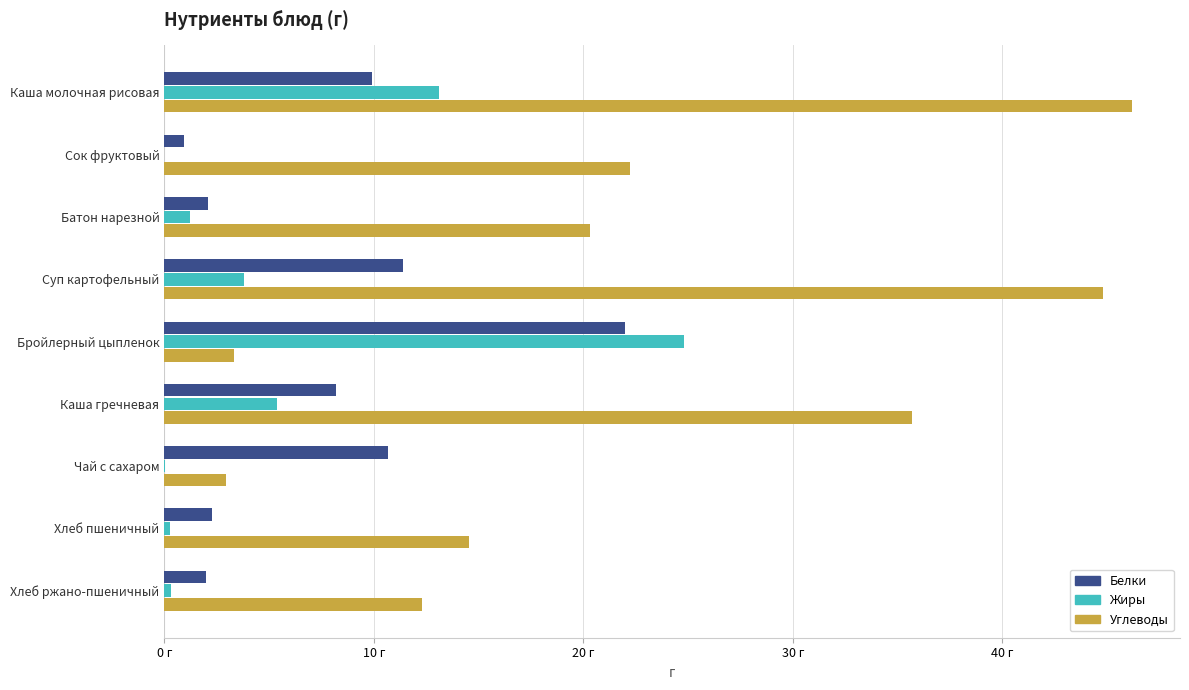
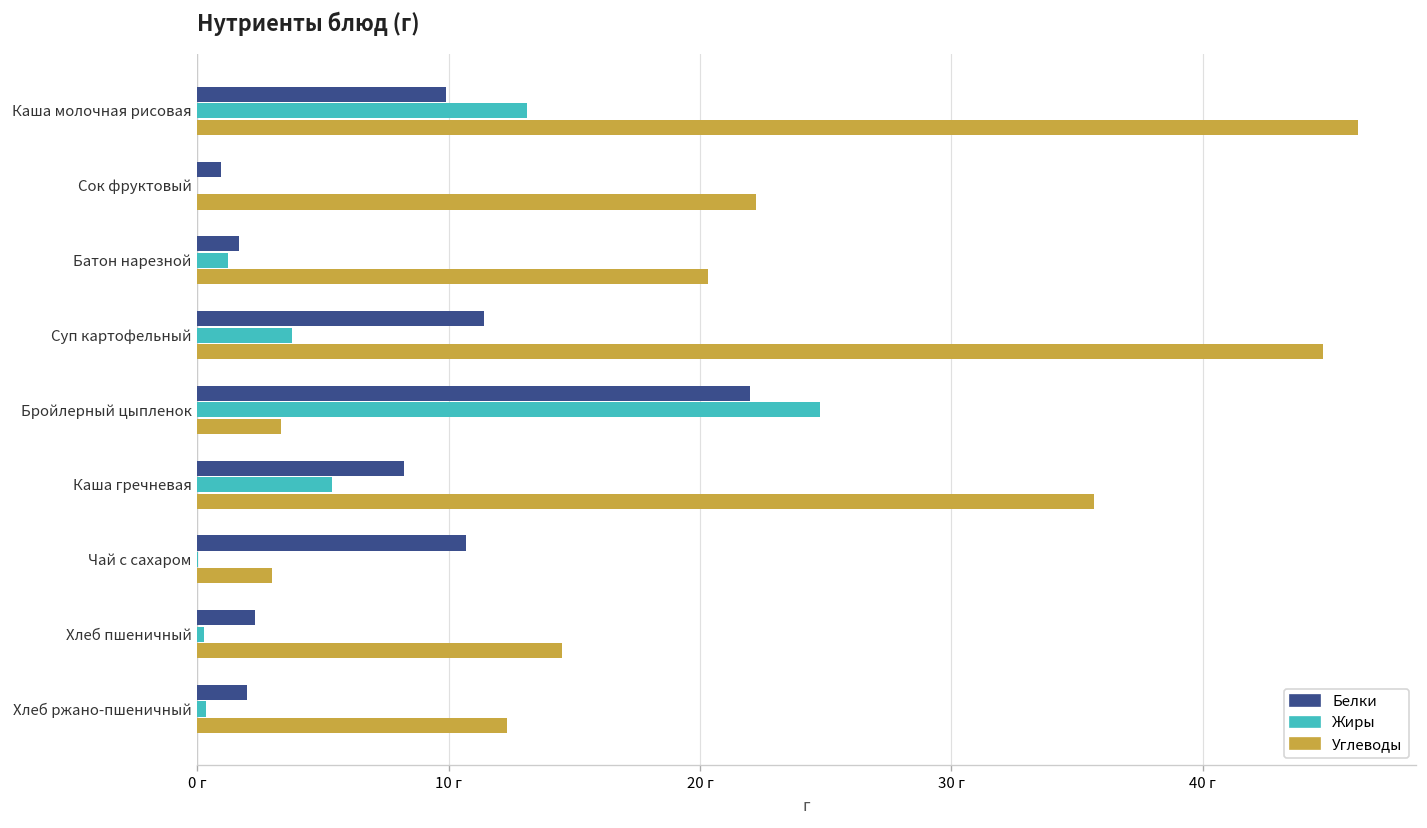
  {
    "Белки": {
      "Каша молочная рисовая": "9.9 г",
      "Сок фруктовый": "1.0 г",
-     "Батон нарезной": "2.1 г",
+     "Батон нарезной": "1.7 г",
      "Суп картофельный": "11.4 г",
      "Бройлерный цыпленок": "22.0 г",
      "Каша гречневая": "8.2 г",
      "Чай с сахаром": "10.7 г",
      "Хлеб пшеничный": "2.3 г",
      "Хлеб ржано-пшеничный": "2.0 г"
    },
    "Жиры": {
      "Каша молочная рисовая": "13.1 г",
      "Сок фруктовый": "0.0 г",
      "Батон нарезной": "1.2 г",
      "Суп картофельный": "3.8 г",
      "Бройлерный цыпленок": "24.8 г",
      "Каша гречневая": "5.4 г",
      "Хлеб пшеничный": "0.3 г",
      "Хлеб ржано-пшеничный": "0.3 г"
    },
    "Углеводы": {
      "Каша молочная рисовая": "46.2 г",
      "Сок фруктовый": "22.2 г",
      "Батон нарезной": "20.3 г",
      "Суп картофельный": "44.8 г",
      "Бройлерный цыпленок": "3.3 г",
      "Каша гречневая": "35.7 г",
      "Чай с сахаром": "3.0 г",
      "Хлеб пшеничный": "14.5 г",
      "Хлеб ржано-пшеничный": "12.3 г"
    }
  }
